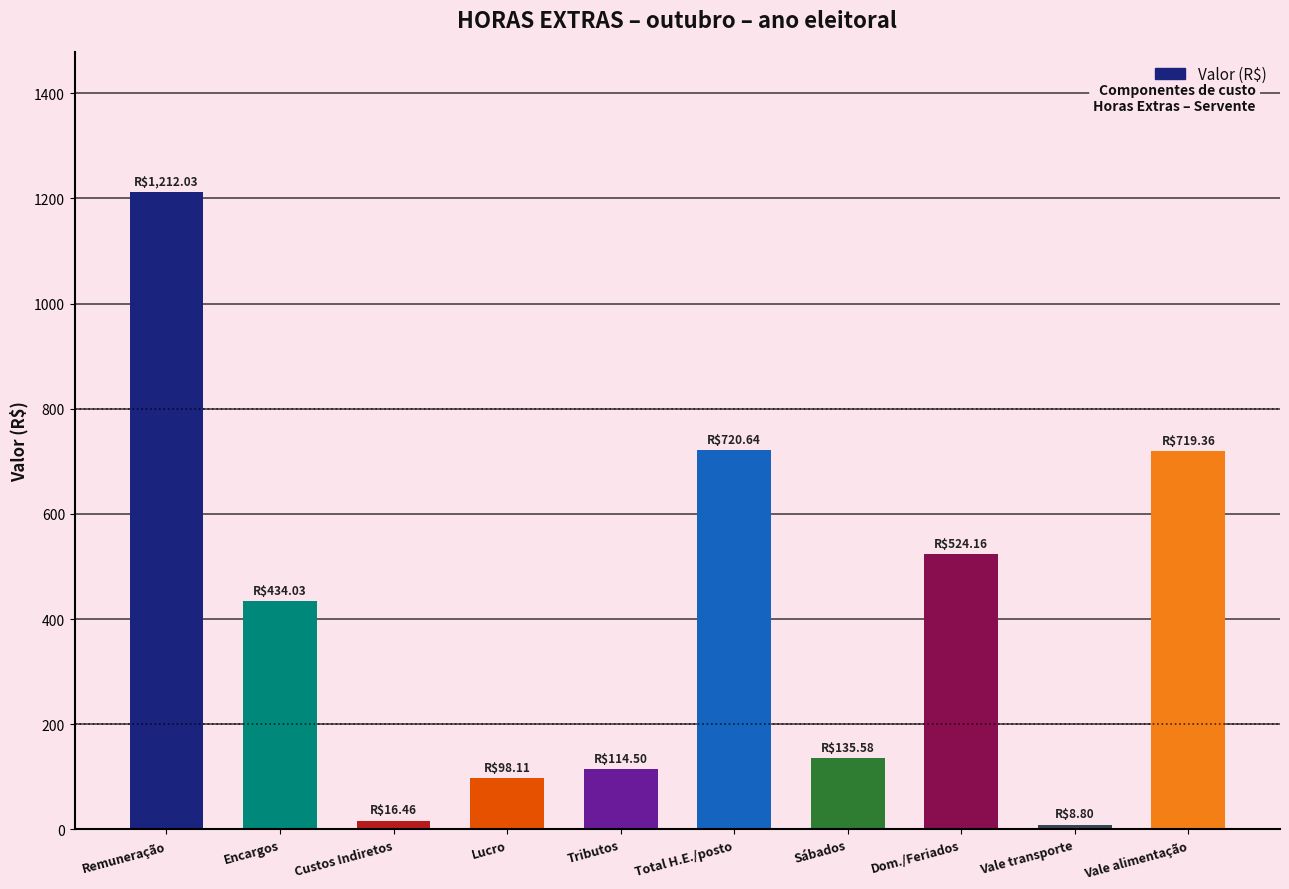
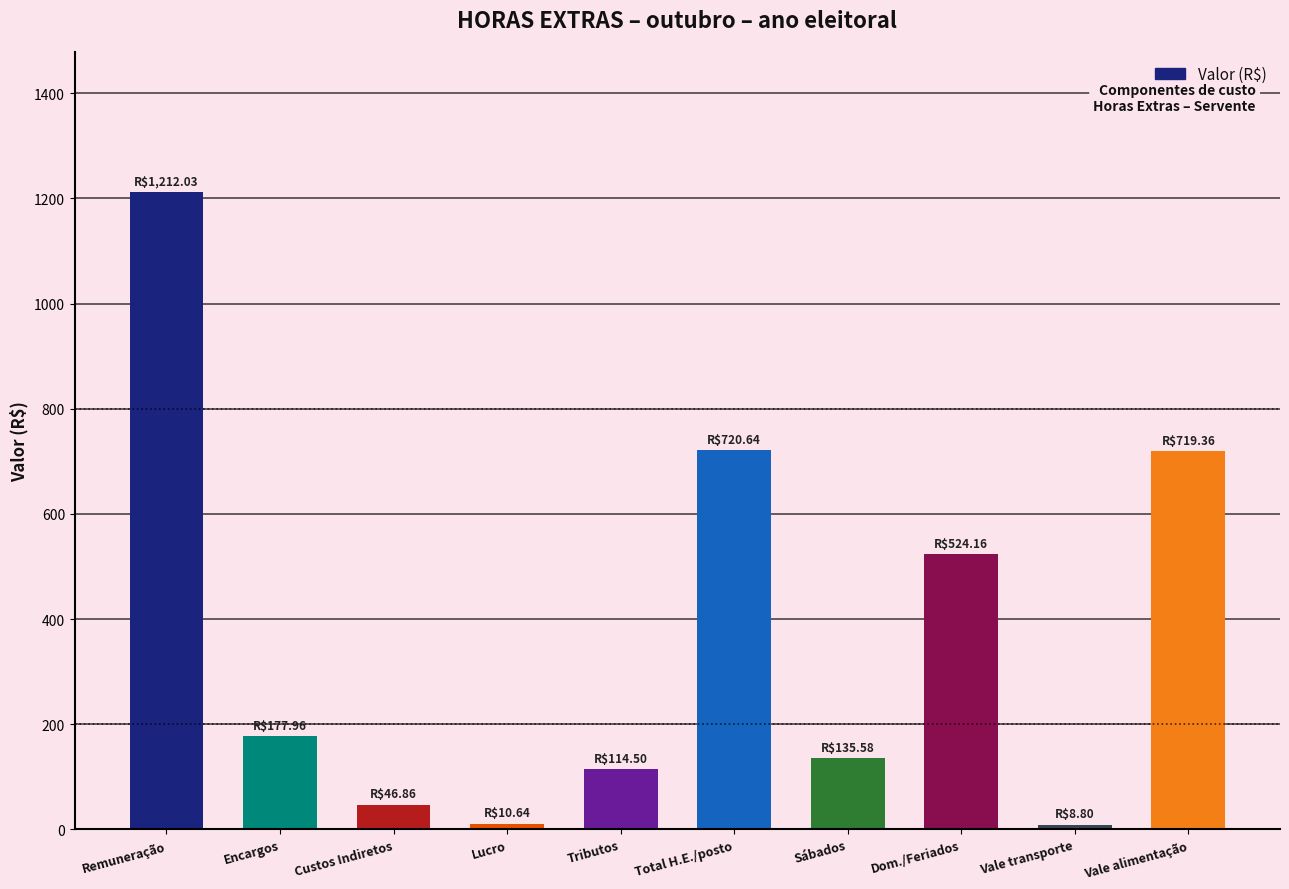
  {
    "Remuneração": "$1,212.03",
-   "Encargos": "$434.03",
-   "Custos Indiretos": "$16.46",
-   "Lucro": "$98.11",
+   "Encargos": "$177.96",
+   "Custos Indiretos": "$46.86",
+   "Lucro": "$10.64",
    "Tributos": "$114.50",
    "Total H.E./posto": "$720.64",
    "Sábados": "$135.58",
    "Dom./Feriados": "$524.16",
    "Vale transporte": "$8.80",
    "Vale alimentação": "$719.36"
  }
